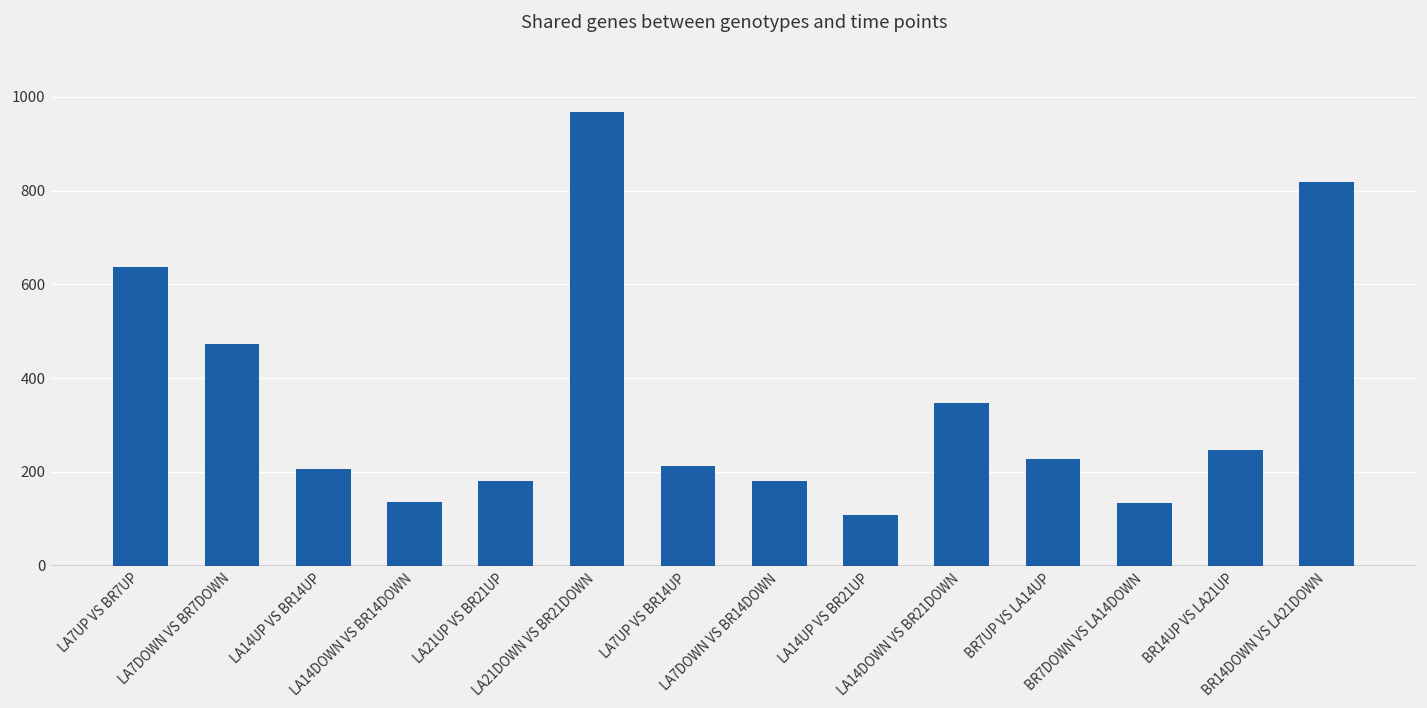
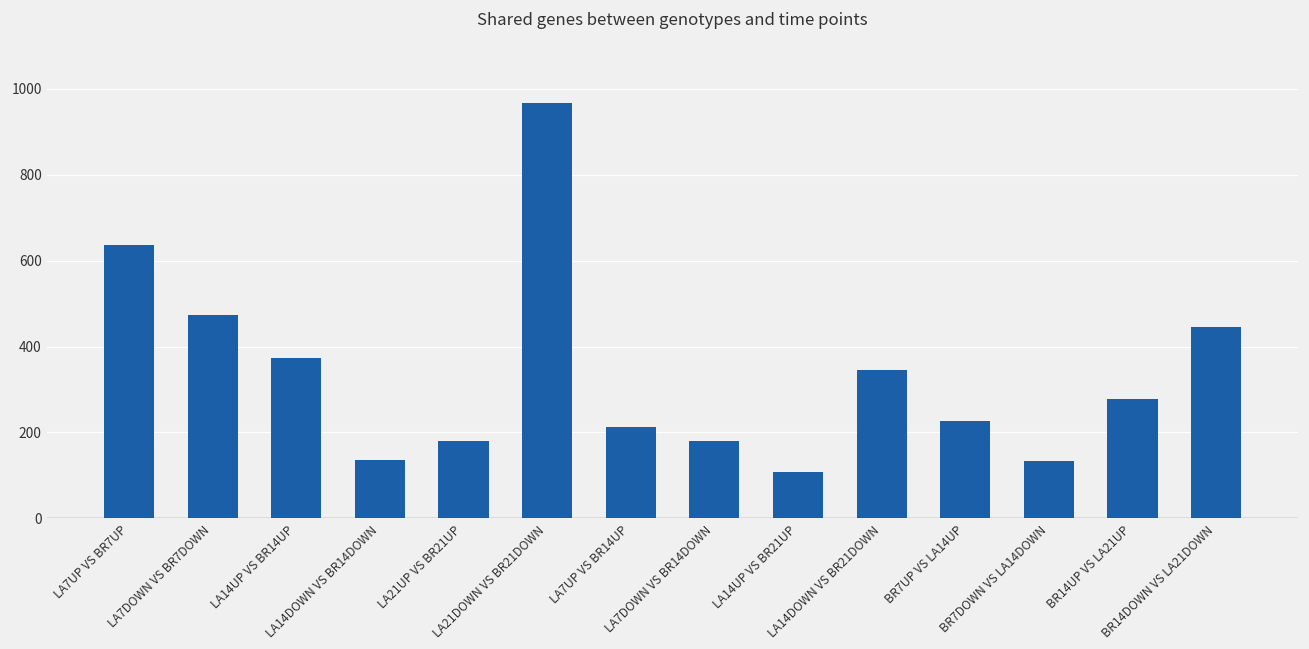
  {
    "LA7UP VS BR7UP": 640,
    "LA7DOWN VS BR7DOWN": 470,
-   "LA14UP VS BR14UP": 210,
+   "LA14UP VS BR14UP": 370,
    "LA14DOWN VS BR14DOWN": 140,
    "LA21UP VS BR21UP": 180,
    "LA21DOWN VS BR21DOWN": 970,
    "LA7UP VS BR14UP": 210,
    "LA7DOWN VS BR14DOWN": 180,
    "LA14UP VS BR21UP": 110,
    "LA14DOWN VS BR21DOWN": 350,
    "BR7UP VS LA14UP": 230,
    "BR7DOWN VS LA14DOWN": 130,
-   "BR14UP VS LA21UP": 250,
-   "BR14DOWN VS LA21DOWN": 820
+   "BR14UP VS LA21UP": 280,
+   "BR14DOWN VS LA21DOWN": 450
  }
